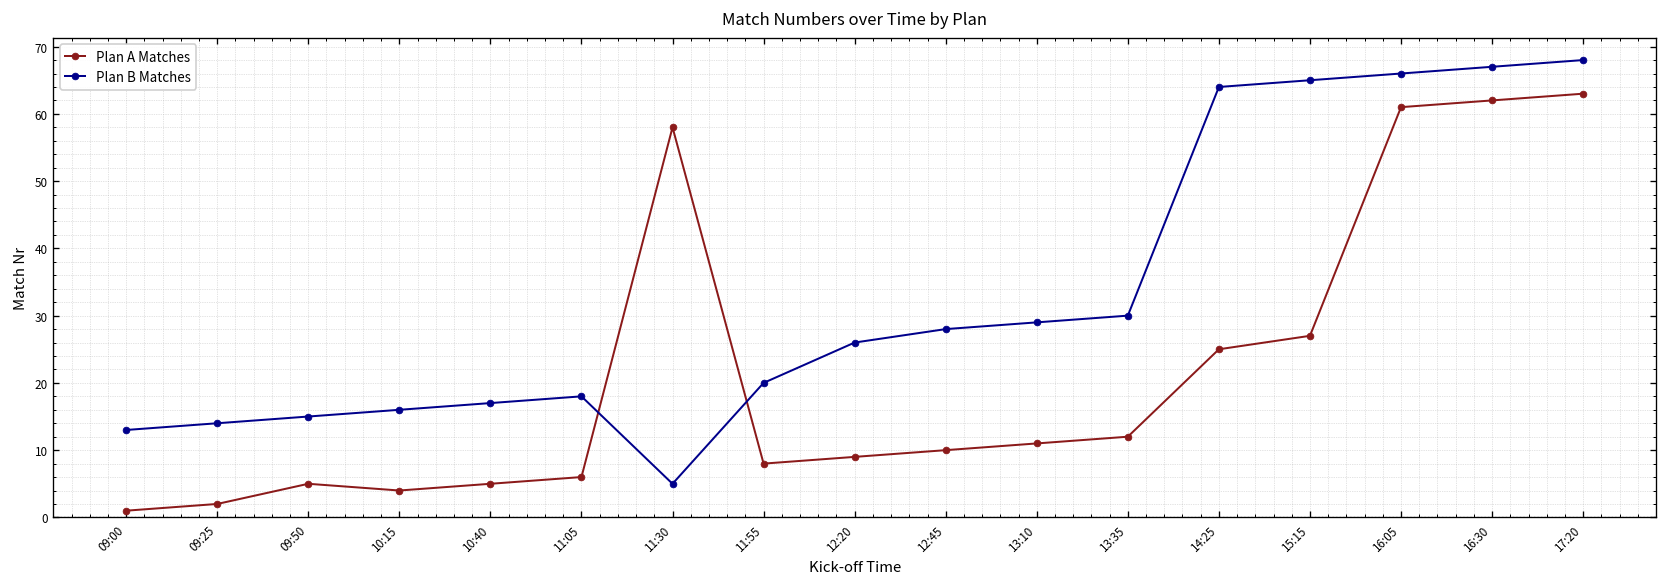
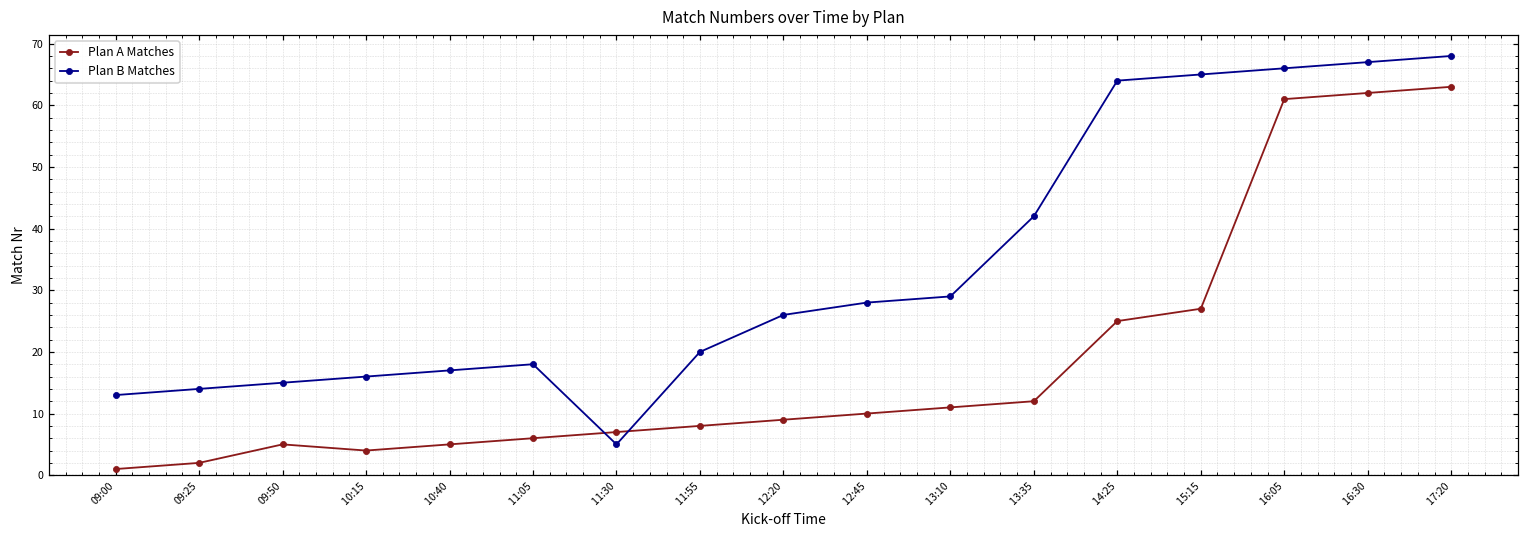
  {
    "Plan A Matches": {
      "09:00": 1,
      "09:25": 2,
      "09:50": 5,
      "10:15": 4,
      "10:40": 5,
      "11:05": 6,
-     "11:30": 58,
+     "11:30": 7,
      "11:55": 8,
      "12:20": 9,
      "12:45": 10,
      "13:10": 11,
      "13:35": 12,
      "14:25": 25,
      "15:15": 27,
      "16:05": 61,
      "16:30": 62,
      "17:20": 63
    },
    "Plan B Matches": {
      "09:00": 13,
      "09:25": 14,
      "09:50": 15,
      "10:15": 16,
      "10:40": 17,
      "11:05": 18,
      "11:30": 5,
      "11:55": 20,
      "12:20": 26,
      "12:45": 28,
      "13:10": 29,
-     "13:35": 30,
+     "13:35": 42,
      "14:25": 64,
      "15:15": 65,
      "16:05": 66,
      "16:30": 67,
      "17:20": 68
    }
  }
